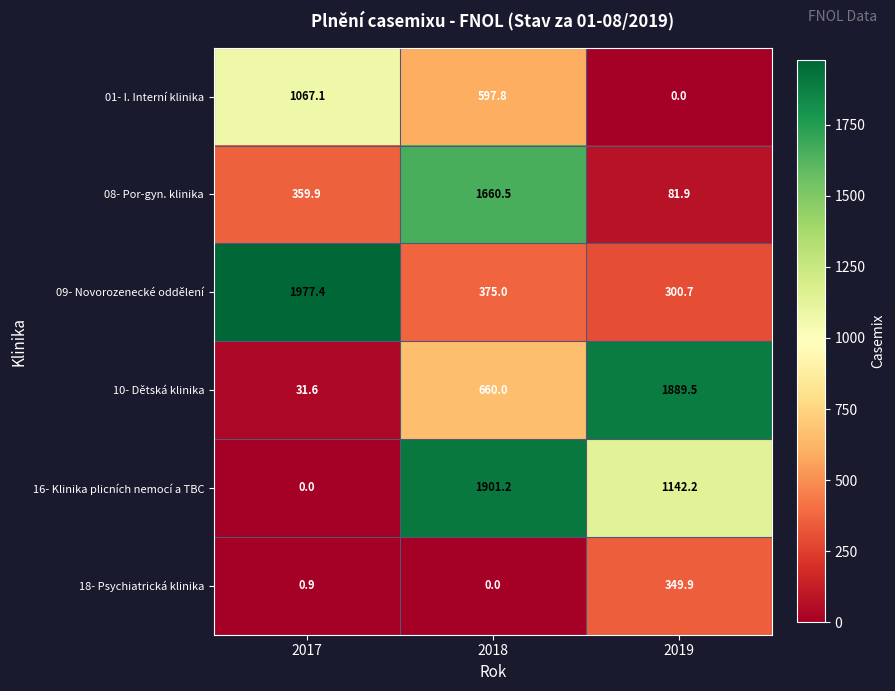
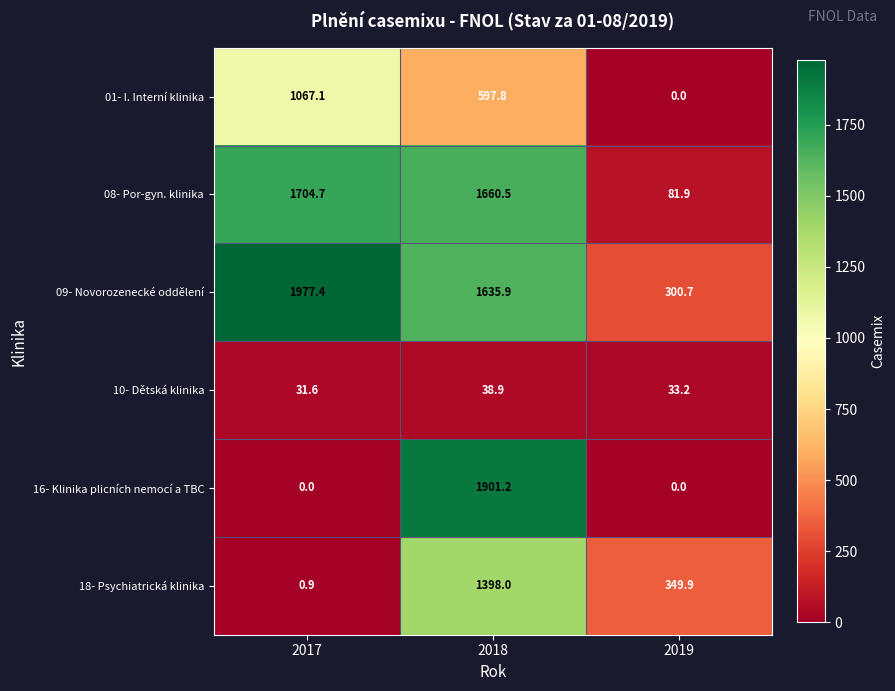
  {
    "01- I. Interní klinika": {
      "2017": 1067.1,
      "2018": 597.8,
      "2019": 0.0
    },
    "08- Por-gyn. klinika": {
-     "2017": 359.9,
+     "2017": 1704.7,
      "2018": 1660.5,
      "2019": 81.9
    },
    "09- Novorozenecké oddělení": {
      "2017": 1977.4,
-     "2018": 375.0,
+     "2018": 1635.9,
      "2019": 300.7
    },
    "10- Dětská klinika": {
      "2017": 31.6,
-     "2018": 660.0,
-     "2019": 1889.5
+     "2018": 38.9,
+     "2019": 33.2
    },
    "16- Klinika plicních nemocí a TBC": {
      "2017": 0.0,
      "2018": 1901.2,
-     "2019": 1142.2
+     "2019": 0.0
    },
    "18- Psychiatrická klinika": {
      "2017": 0.9,
-     "2018": 0.0,
+     "2018": 1398.0,
      "2019": 349.9
    }
  }
